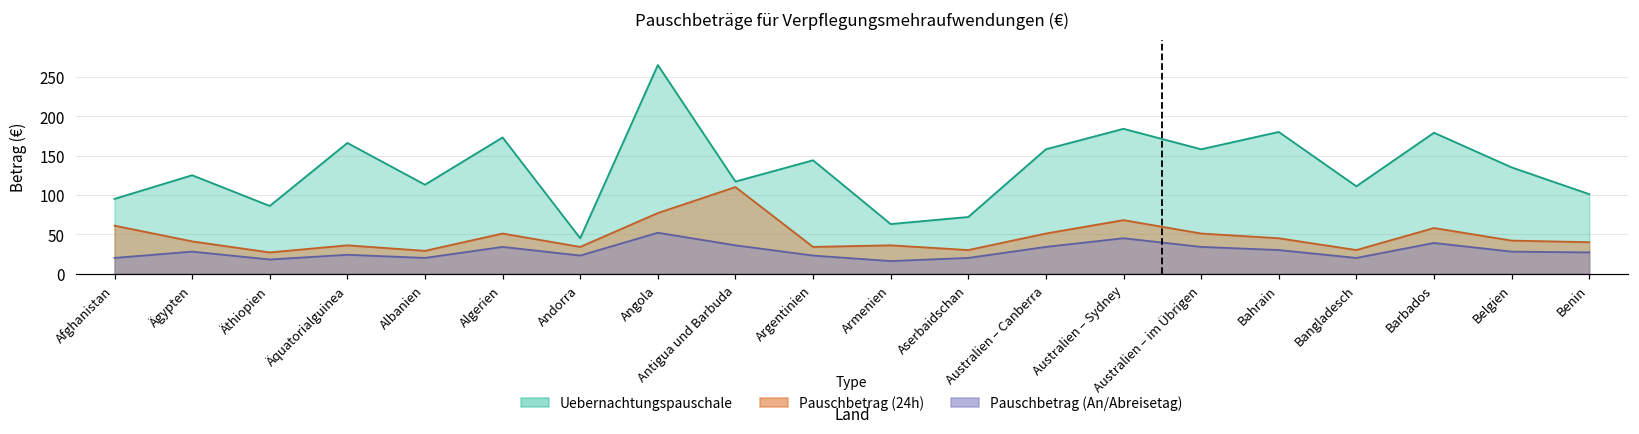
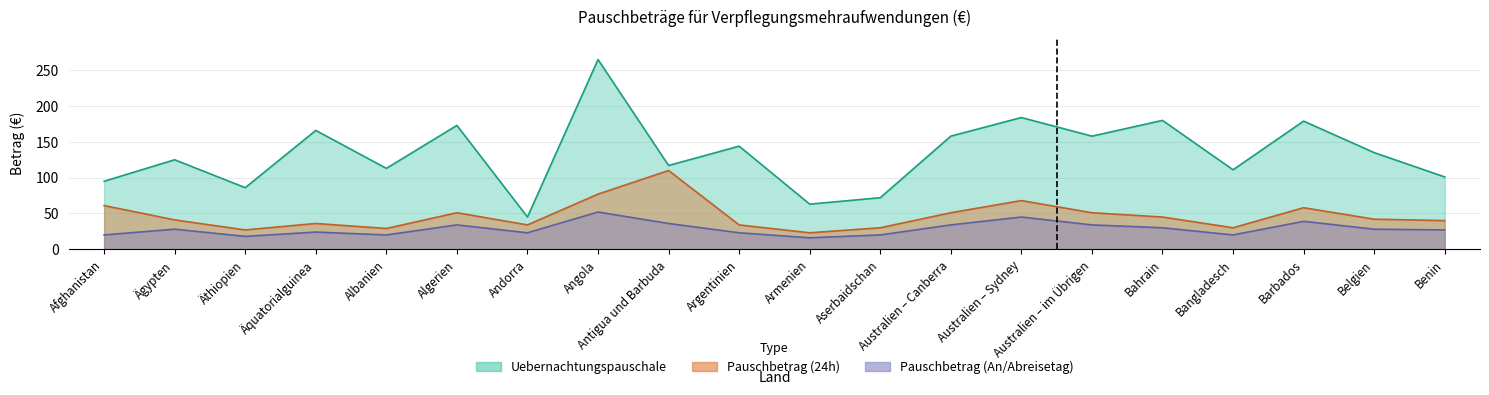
  {
    "Pauschbetrag (24h)": {
      "Afghanistan": 60,
      "Ägypten": 40,
      "Äthiopien": 30,
      "Äquatorialguinea": 40,
      "Albanien": 30,
      "Algerien": 50,
      "Andorra": 30,
      "Angola": 80,
      "Antigua und Barbuda": 110,
      "Argentinien": 30,
-     "Armenien": 40,
+     "Armenien": 20,
      "Aserbaidschan": 30,
      "Australien – Canberra": 50,
      "Australien – Sydney": 70,
      "Australien – im Übrigen": 50,
      "Bahrain": 50,
      "Bangladesch": 30,
      "Barbados": 60,
      "Belgien": 40,
      "Benin": 40
    }
  }
